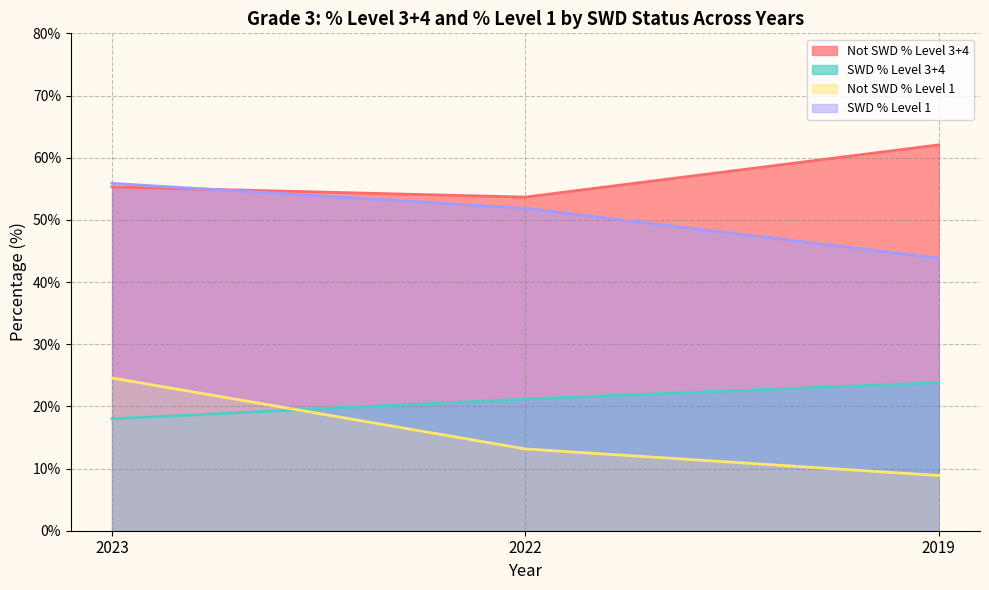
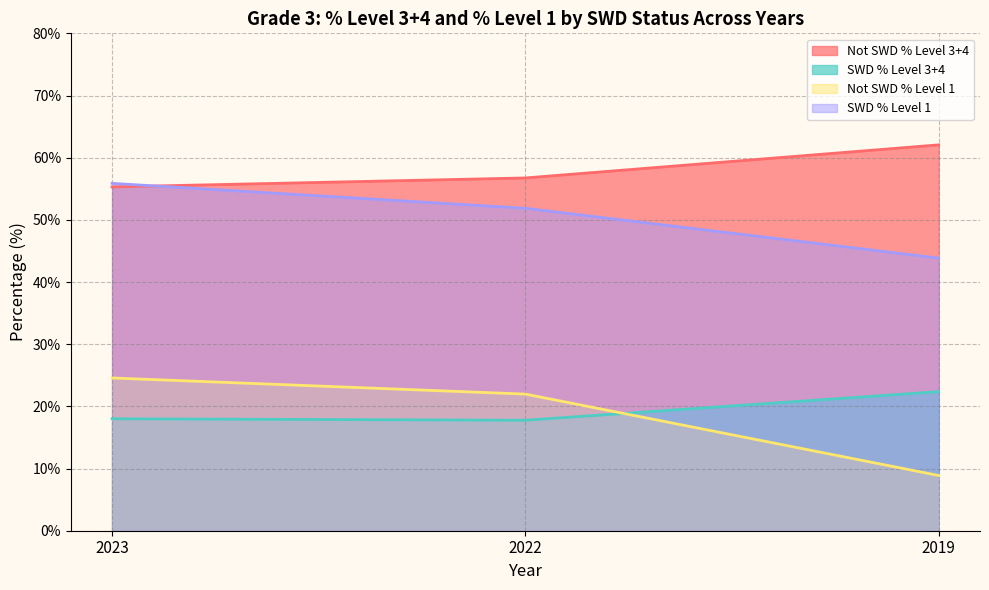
  {
    "Not SWD % Level 3+4": {
      "2023": "55%",
-     "2022": "54%",
+     "2022": "57%",
      "2019": "62%"
    },
    "SWD % Level 3+4": {
      "2023": "18%",
-     "2022": "21%",
-     "2019": "24%"
+     "2022": "18%",
+     "2019": "22%"
    },
    "Not SWD % Level 1": {
      "2023": "25%",
-     "2022": "13%",
+     "2022": "22%",
      "2019": "9%"
    },
    "SWD % Level 1": {
      "2023": "56%",
      "2022": "52%",
      "2019": "44%"
    }
  }
